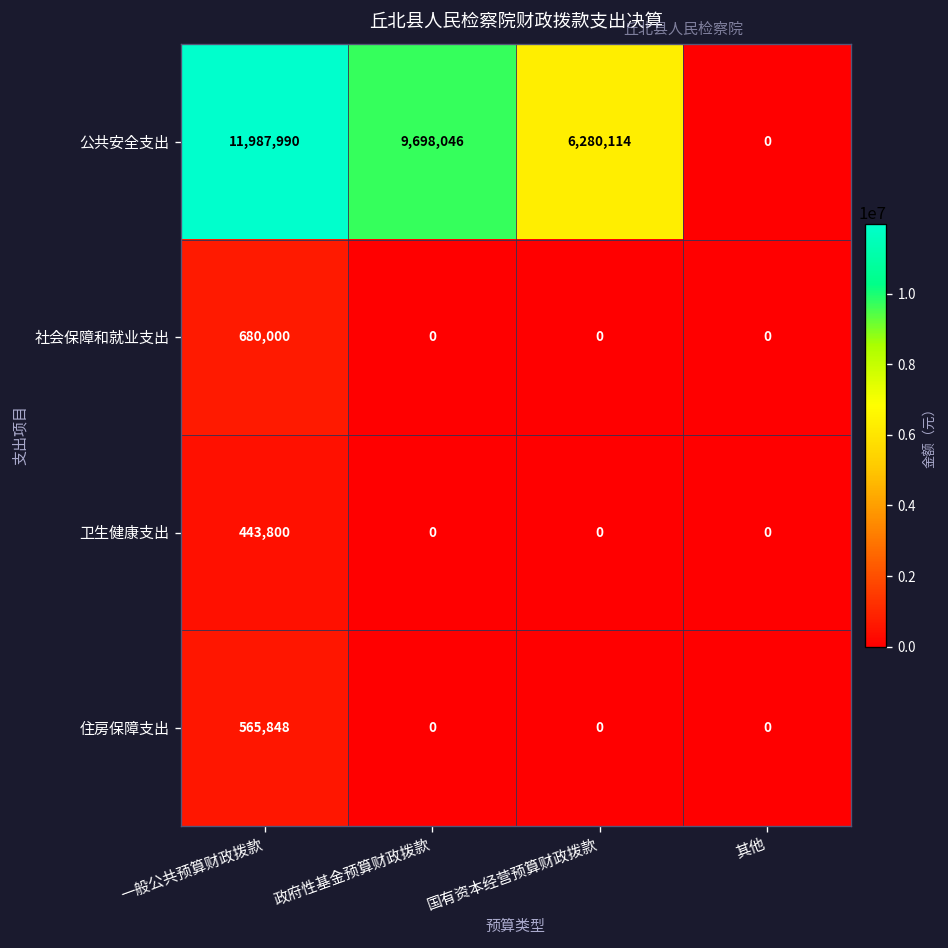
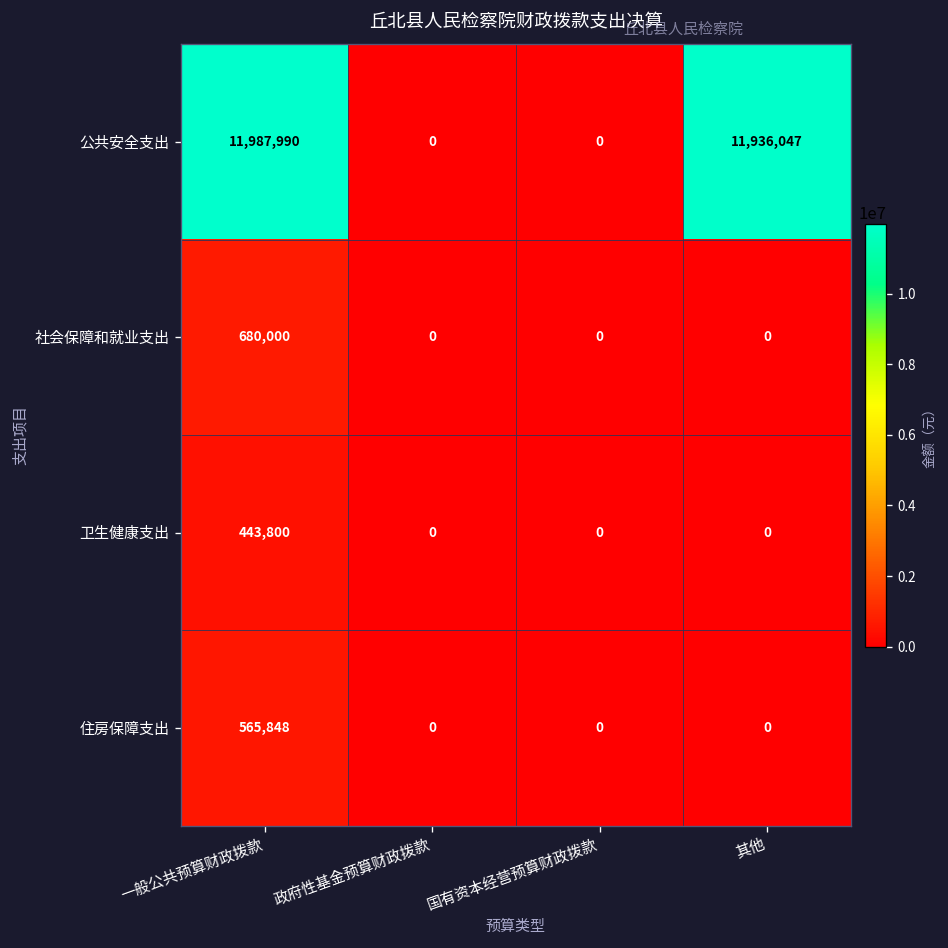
  {
    "公共安全支出": {
      "一般公共预算财政拨款": "11,987,990",
-     "政府性基金预算财政拨款": "9,698,046",
-     "国有资本经营预算财政拨款": "6,280,114",
-     "其他": "0"
+     "政府性基金预算财政拨款": "0",
+     "国有资本经营预算财政拨款": "0",
+     "其他": "11,936,047"
    },
    "社会保障和就业支出": {
      "一般公共预算财政拨款": "680,000",
      "政府性基金预算财政拨款": "0",
      "国有资本经营预算财政拨款": "0",
      "其他": "0"
    },
    "卫生健康支出": {
      "一般公共预算财政拨款": "443,800",
      "政府性基金预算财政拨款": "0",
      "国有资本经营预算财政拨款": "0",
      "其他": "0"
    },
    "住房保障支出": {
      "一般公共预算财政拨款": "565,848",
      "政府性基金预算财政拨款": "0",
      "国有资本经营预算财政拨款": "0",
      "其他": "0"
    }
  }
